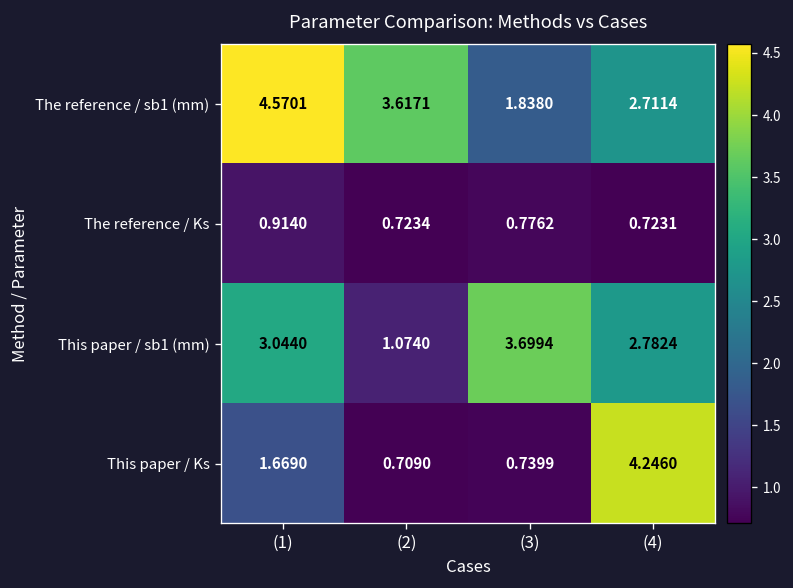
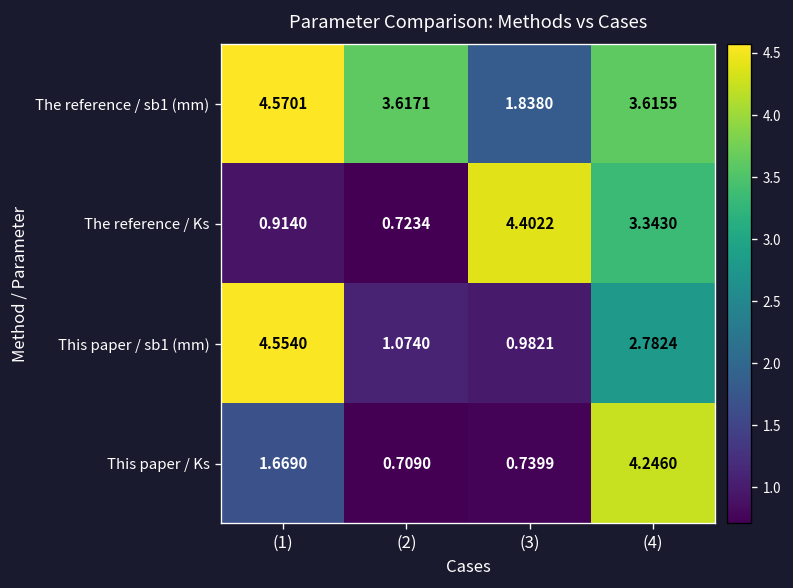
  {
    "The reference / sb1 (mm)": {
      "(1)": 4.5701,
      "(2)": 3.6171,
      "(3)": 1.8380,
-     "(4)": 2.7114
+     "(4)": 3.6155
    },
    "The reference / Ks": {
      "(1)": 0.9140,
      "(2)": 0.7234,
-     "(3)": 0.7762,
-     "(4)": 0.7231
+     "(3)": 4.4022,
+     "(4)": 3.3430
    },
    "This paper / sb1 (mm)": {
-     "(1)": 3.0440,
+     "(1)": 4.5540,
      "(2)": 1.0740,
-     "(3)": 3.6994,
+     "(3)": 0.9821,
      "(4)": 2.7824
    },
    "This paper / Ks": {
      "(1)": 1.6690,
      "(2)": 0.7090,
      "(3)": 0.7399,
      "(4)": 4.2460
    }
  }
